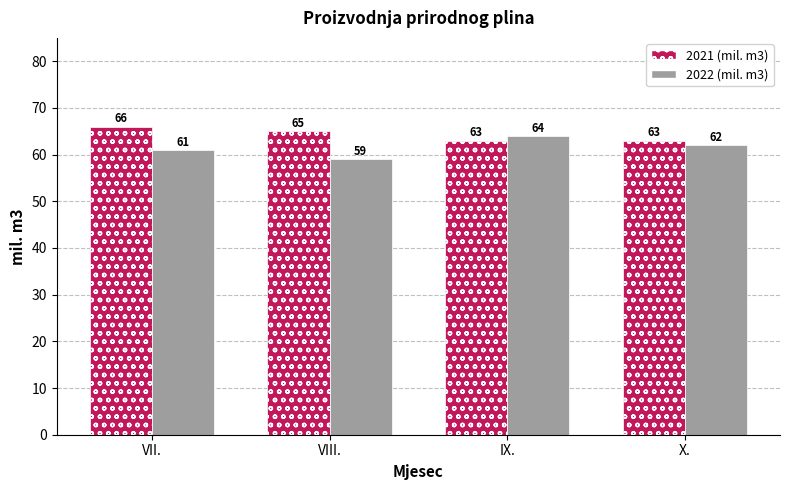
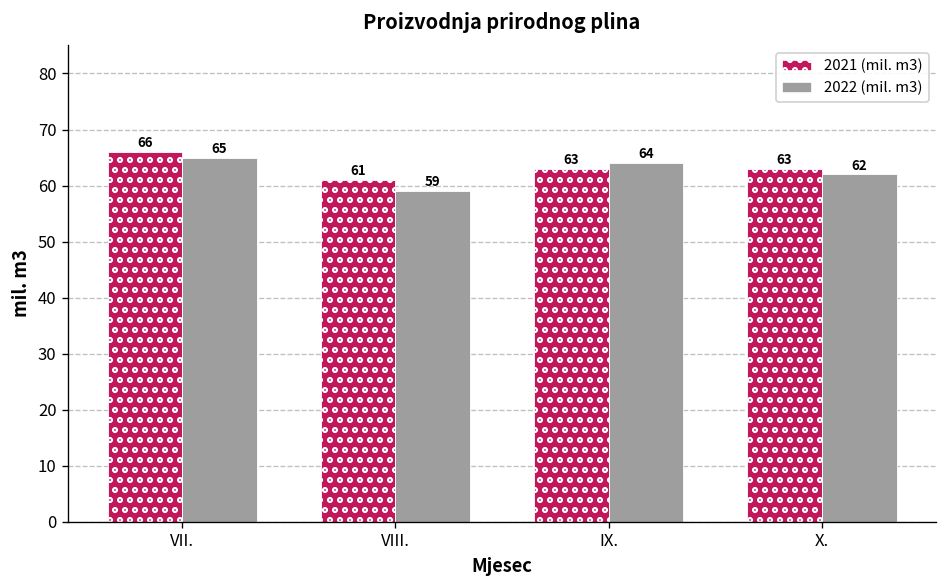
  {
    "2021 (mil. m3)": {
      "VII.": 66,
-     "VIII.": 65,
+     "VIII.": 61,
      "IX.": 63,
      "X.": 63
    },
    "2022 (mil. m3)": {
-     "VII.": 61,
+     "VII.": 65,
      "VIII.": 59,
      "IX.": 64,
      "X.": 62
    }
  }
